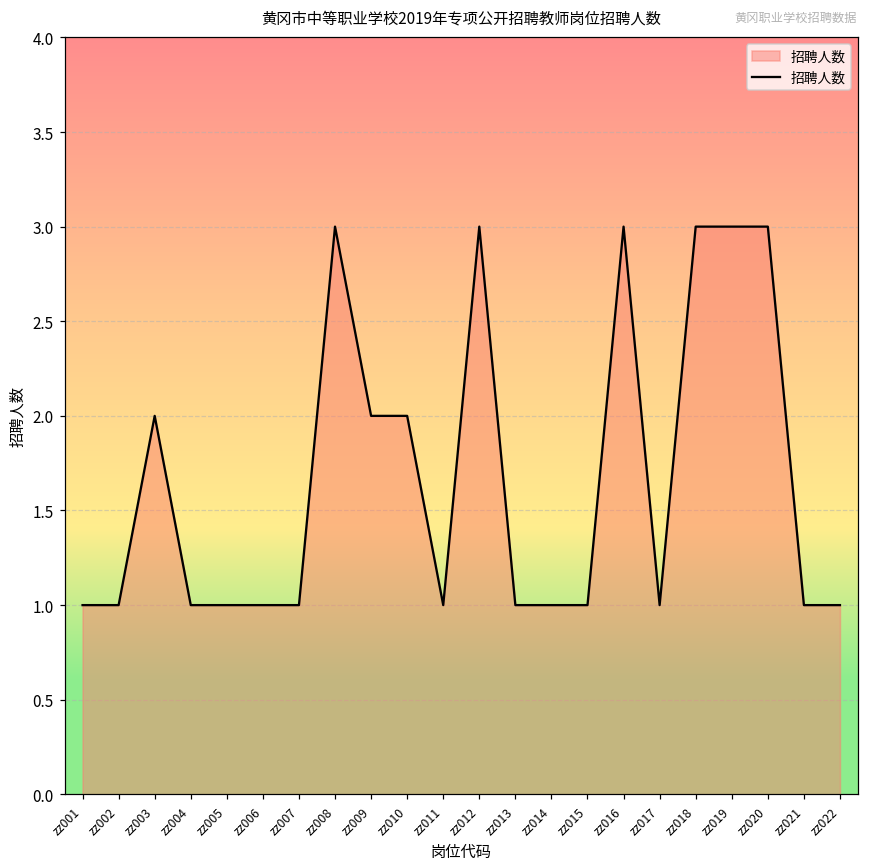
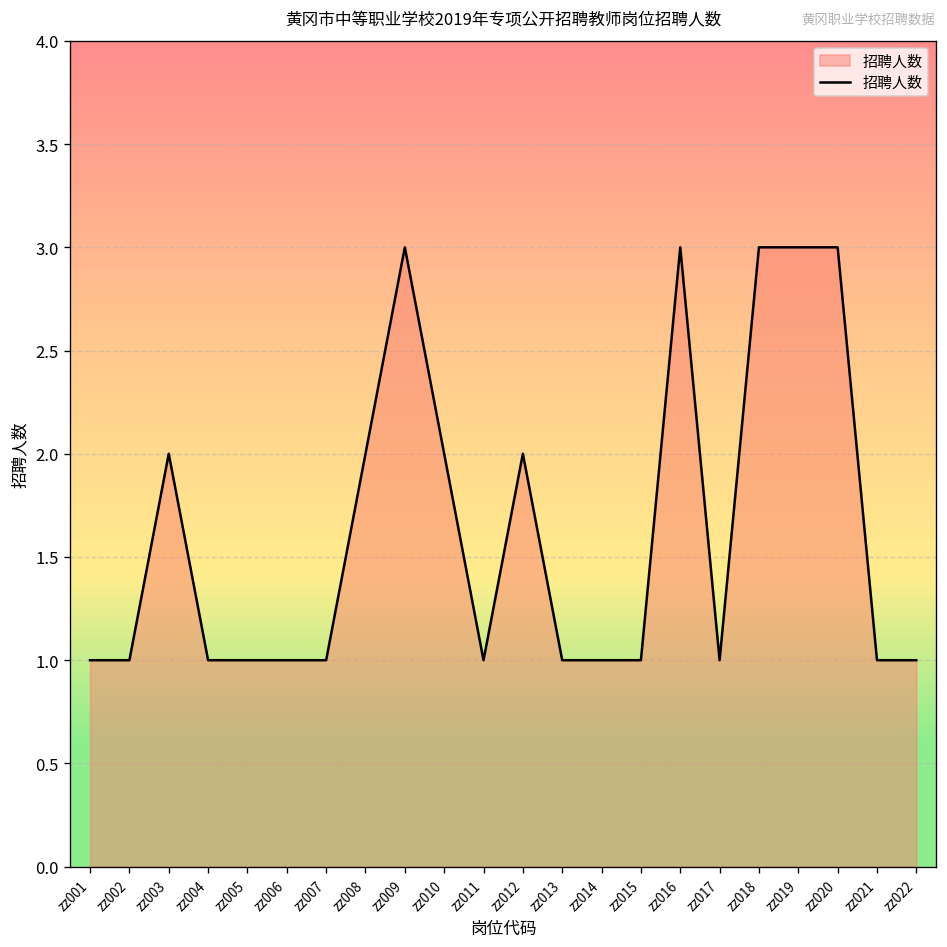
  {
    "zz001": 1,
    "zz002": 1,
    "zz003": 2,
    "zz004": 1,
    "zz005": 1,
    "zz006": 1,
    "zz007": 1,
-   "zz008": 3,
-   "zz009": 2,
+   "zz008": 2,
+   "zz009": 3,
    "zz010": 2,
    "zz011": 1,
-   "zz012": 3,
+   "zz012": 2,
    "zz013": 1,
    "zz014": 1,
    "zz015": 1,
    "zz016": 3,
    "zz017": 1,
    "zz018": 3,
    "zz019": 3,
    "zz020": 3,
    "zz021": 1,
    "zz022": 1
  }
